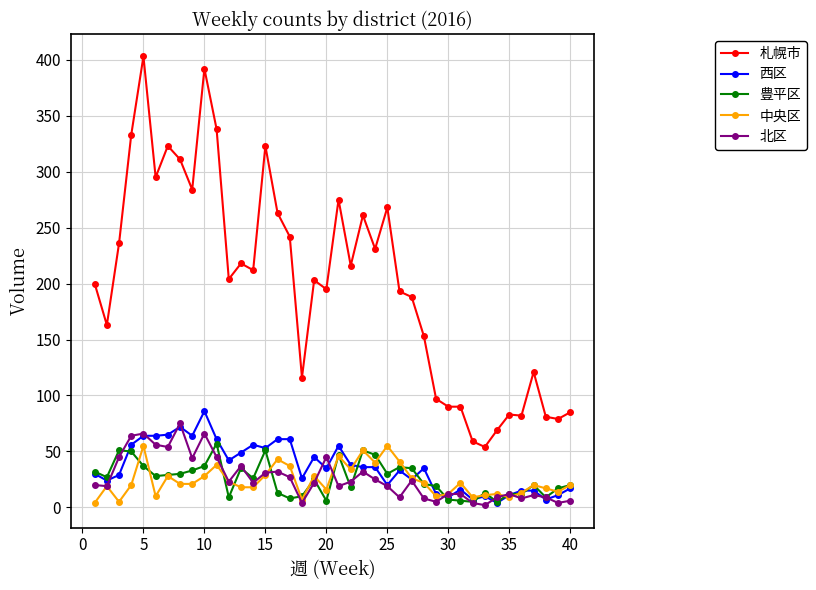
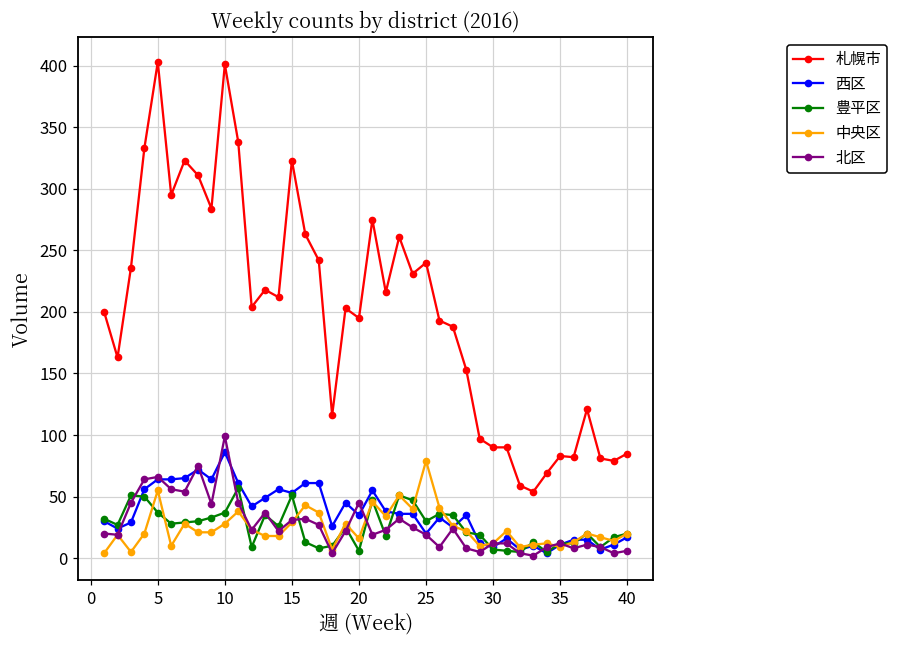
  {
    "札幌市": {
      "5": 403,
-     "10": 392,
+     "10": 401,
      "15": 323,
      "20": 195,
-     "25": 268,
+     "25": 240,
      "30": 90,
      "35": 83,
      "40": 85
    },
    "西区": {
      "10": 86,
      "20": 35,
      "40": 17
    },
    "豊平区": {
      "5": 37,
      "10": 37,
      "20": 6,
      "25": 30
    },
    "中央区": {
      "5": 55,
      "10": 28,
      "20": 16,
-     "25": 55
+     "25": 79
    },
    "北区": {
-     "10": 66,
+     "10": 99,
      "20": 45,
      "40": 6
    }
  }
